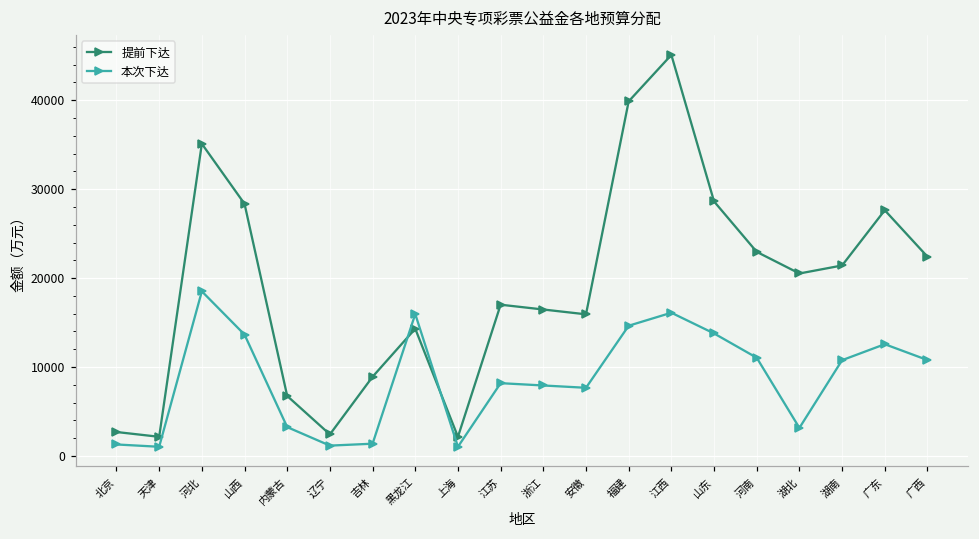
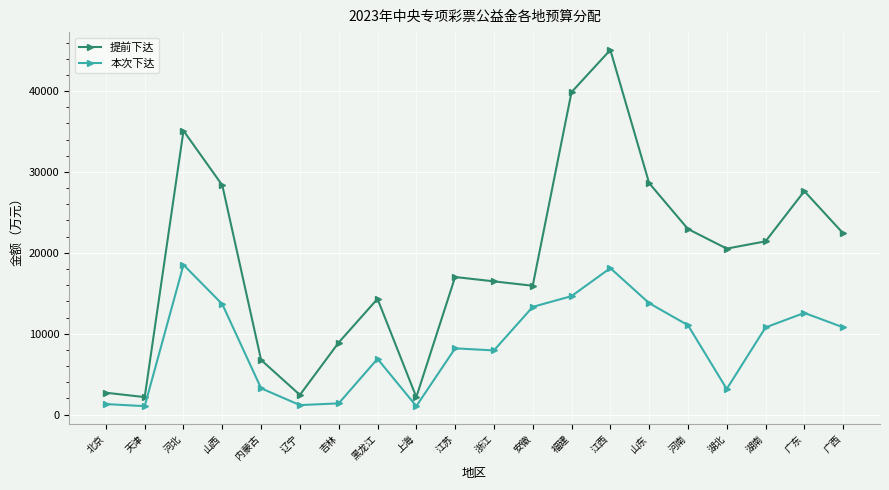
  {
    "提前下达": {
      "北京": 3000,
      "天津": 2000,
      "河北": 35000,
      "山西": 28000,
      "内蒙古": 7000,
      "辽宁": 2000,
      "吉林": 9000,
      "黑龙江": 14000,
      "上海": 2000,
      "江苏": 17000,
      "浙江": 16000,
      "安徽": 16000,
      "福建": 40000,
      "江西": 45000,
      "山东": 29000,
      "河南": 23000,
      "湖北": 21000,
      "湖南": 21000,
      "广东": 28000,
      "广西": 22000
    },
    "本次下达": {
      "北京": 1000,
      "天津": 1000,
      "河北": 19000,
      "山西": 14000,
      "内蒙古": 3000,
      "辽宁": 1000,
      "吉林": 1000,
-     "黑龙江": 16000,
+     "黑龙江": 7000,
      "上海": 1000,
      "江苏": 8000,
      "浙江": 8000,
-     "安徽": 8000,
+     "安徽": 13000,
      "福建": 15000,
-     "江西": 16000,
+     "江西": 18000,
      "山东": 14000,
      "河南": 11000,
      "湖北": 3000,
      "湖南": 11000,
      "广东": 13000,
      "广西": 11000
    }
  }
